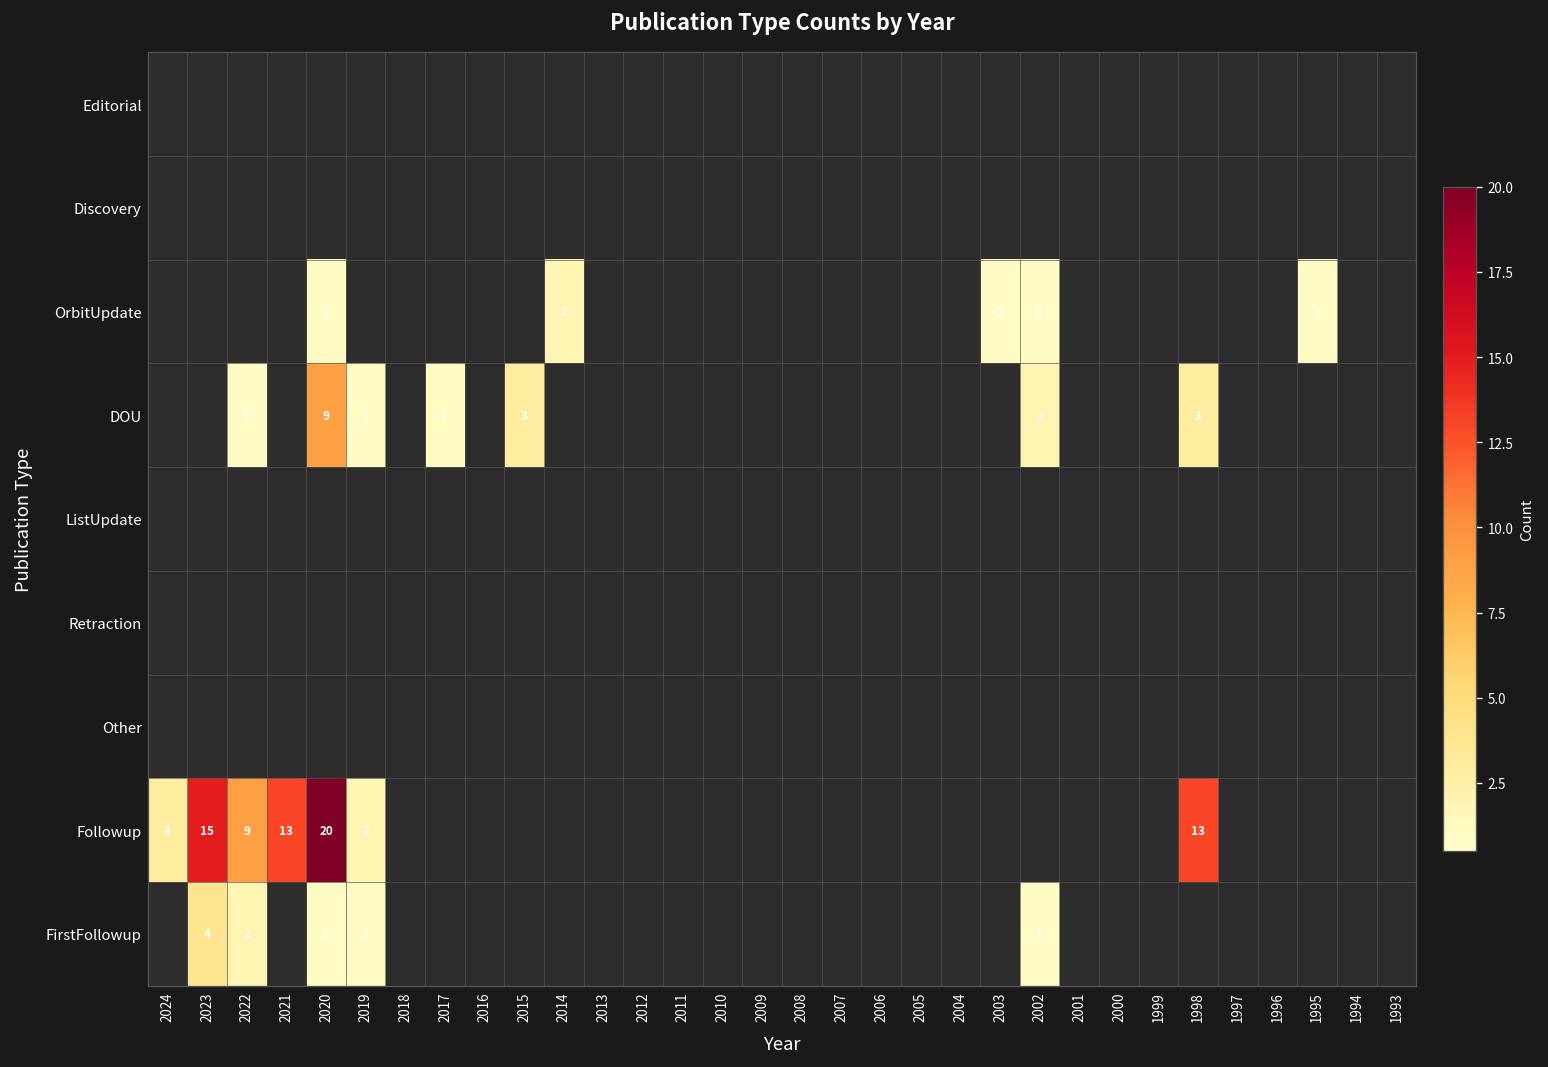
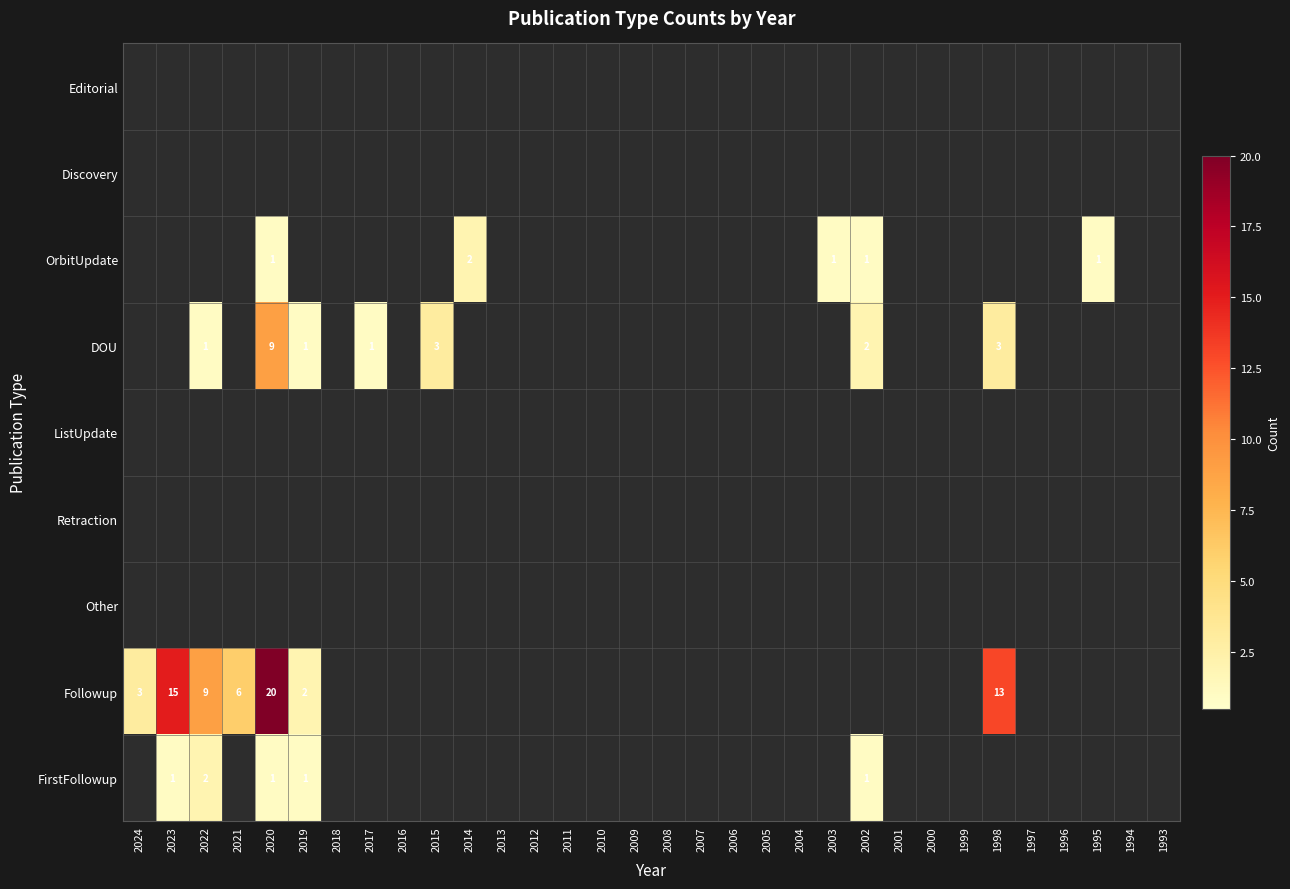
  {
    "OrbitUpdate": {
      "2020": 1,
      "2014": 2,
      "2003": 1,
      "2002": 1,
      "1995": 1
    },
    "DOU": {
      "2022": 1,
      "2020": 9,
      "2019": 1,
      "2017": 1,
      "2015": 3,
      "2002": 2,
      "1998": 3
    },
    "Followup": {
      "2024": 3,
      "2023": 15,
      "2022": 9,
-     "2021": 13,
+     "2021": 6,
      "2020": 20,
      "2019": 2,
      "1998": 13
    },
    "FirstFollowup": {
-     "2023": 4,
+     "2023": 1,
      "2022": 2,
      "2020": 1,
      "2019": 1,
      "2002": 1
    }
  }
